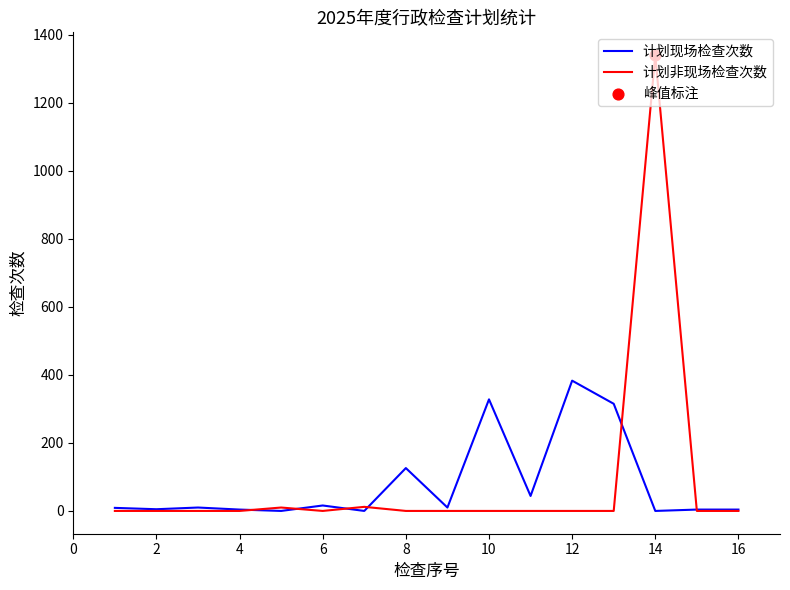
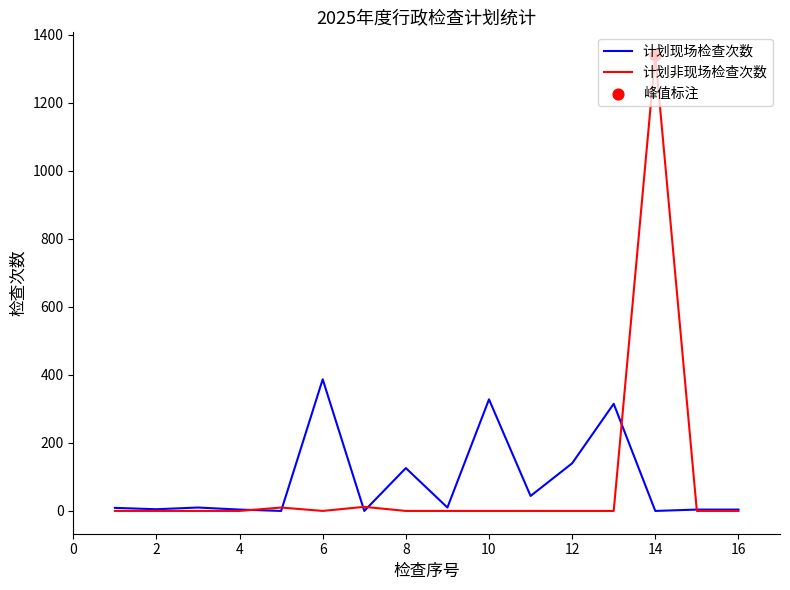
  {
    "计划现场检查次数": {
-     "6": 20,
+     "6": 390,
      "8": 130,
      "10": 330,
-     "12": 380,
+     "12": 140,
      "14": 0
    }
  }
